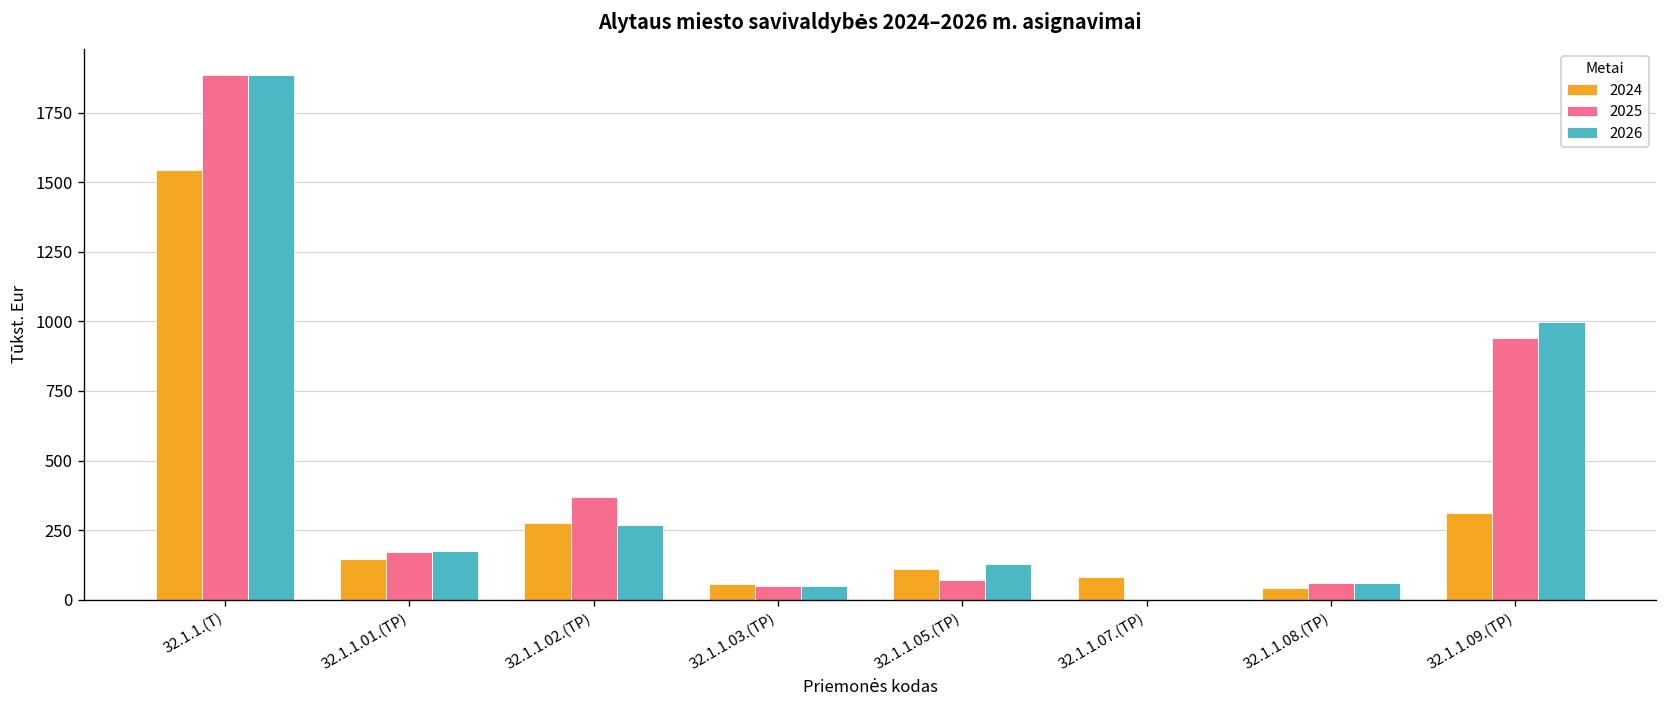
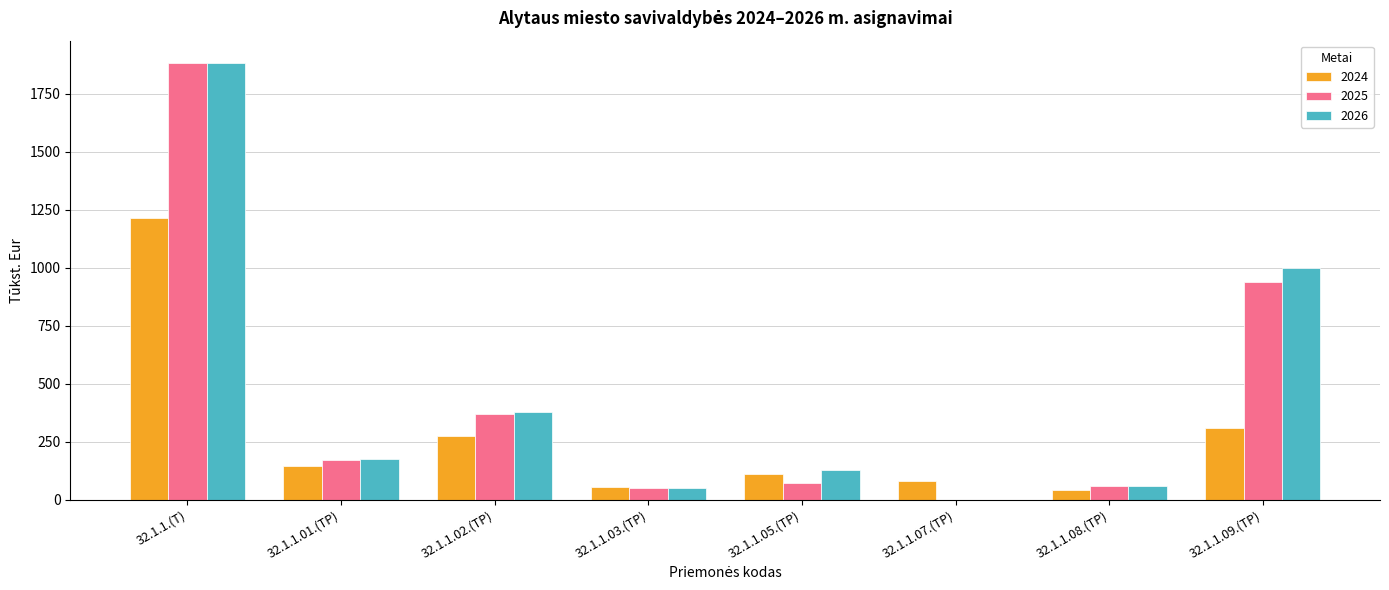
  {
    "2024": {
-     "32.1.1.(T)": 1540,
+     "32.1.1.(T)": 1210,
      "32.1.1.01.(TP)": 150,
      "32.1.1.02.(TP)": 280,
      "32.1.1.03.(TP)": 60,
      "32.1.1.05.(TP)": 110,
      "32.1.1.07.(TP)": 80,
      "32.1.1.08.(TP)": 40,
      "32.1.1.09.(TP)": 310
    },
    "2025": {
      "32.1.1.(T)": 1890,
      "32.1.1.01.(TP)": 170,
      "32.1.1.02.(TP)": 370,
      "32.1.1.03.(TP)": 50,
      "32.1.1.05.(TP)": 70,
      "32.1.1.07.(TP)": 0,
      "32.1.1.08.(TP)": 60,
      "32.1.1.09.(TP)": 940
    },
    "2026": {
      "32.1.1.(T)": 1880,
      "32.1.1.01.(TP)": 180,
-     "32.1.1.02.(TP)": 270,
+     "32.1.1.02.(TP)": 380,
      "32.1.1.03.(TP)": 50,
      "32.1.1.05.(TP)": 130,
      "32.1.1.07.(TP)": 0,
      "32.1.1.08.(TP)": 60,
      "32.1.1.09.(TP)": 1000
    }
  }
